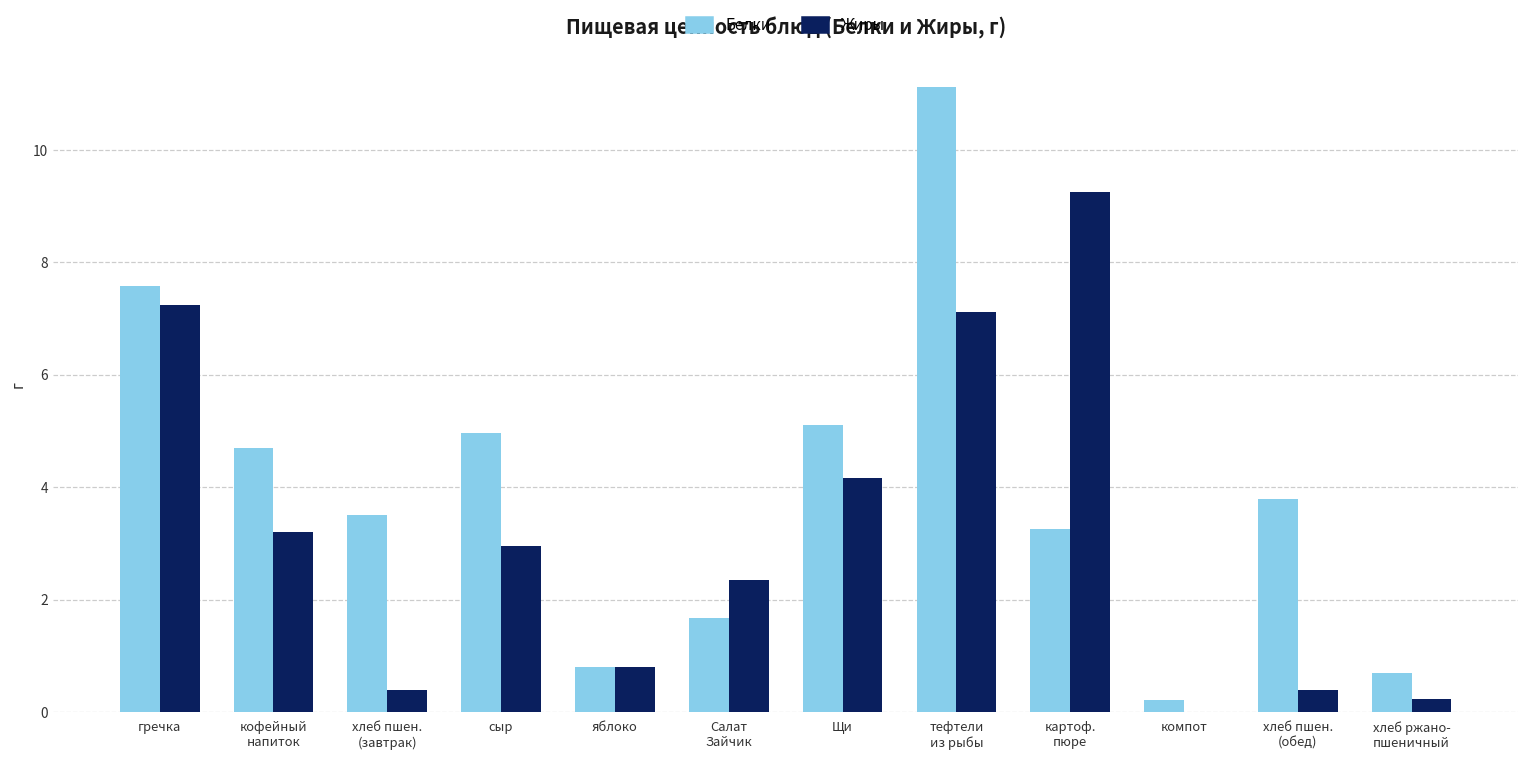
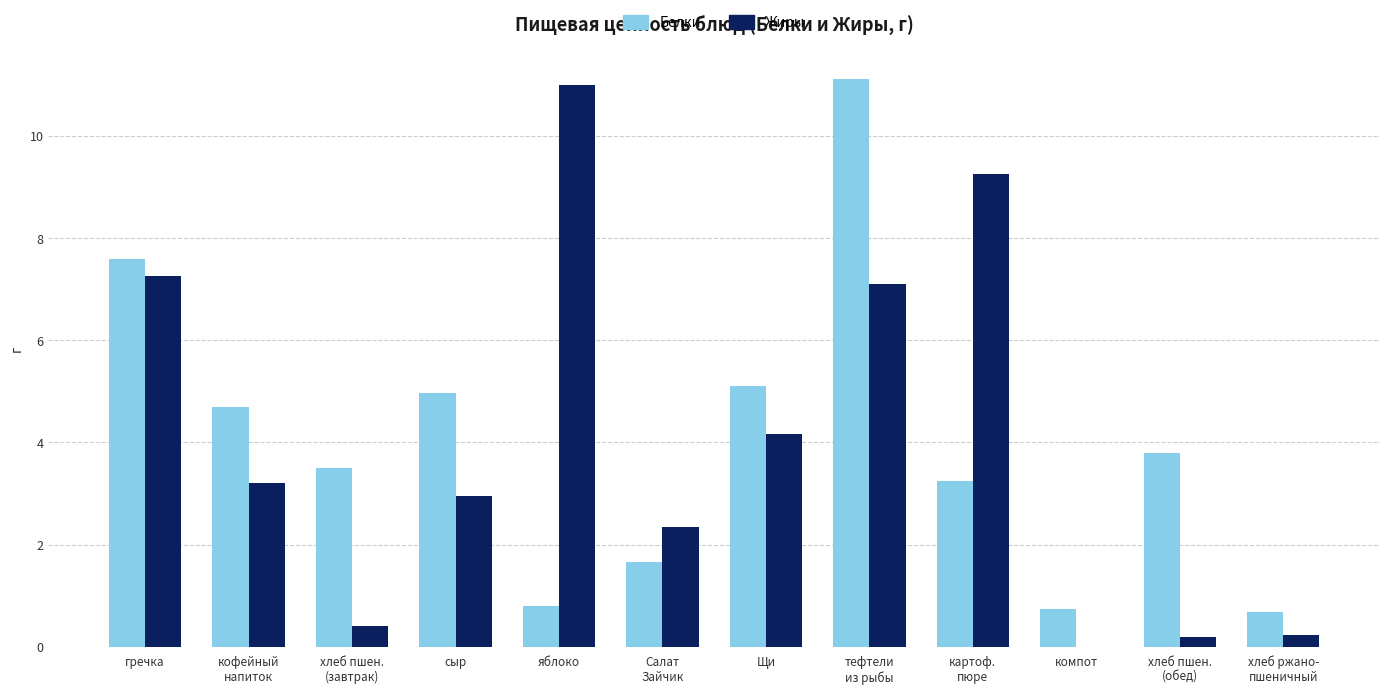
  {
    "Белки": {
      "гречка": 7.6,
      "кофейный напиток": 4.7,
      "хлеб пшен. (завтрак)": 3.5,
      "сыр": 5.0,
      "яблоко": 0.8,
      "Салат Зайчик": 1.7,
      "Щи": 5.1,
      "тефтели из рыбы": 11.1,
      "картоф. пюре": 3.3,
-     "компот": 0.2,
+     "компот": 0.8,
      "хлеб пшен. (обед)": 3.8,
      "хлеб ржано- пшеничный": 0.7
    },
    "Жиры": {
      "гречка": 7.3,
      "кофейный напиток": 3.2,
      "хлеб пшен. (завтрак)": 0.4,
      "сыр": 3.0,
-     "яблоко": 0.8,
+     "яблоко": 11.0,
      "Салат Зайчик": 2.4,
      "Щи": 4.2,
      "тефтели из рыбы": 7.1,
      "картоф. пюре": 9.3,
      "компот": 0.0,
-     "хлеб пшен. (обед)": 0.4,
+     "хлеб пшен. (обед)": 0.2,
      "хлеб ржано- пшеничный": 0.2
    }
  }
